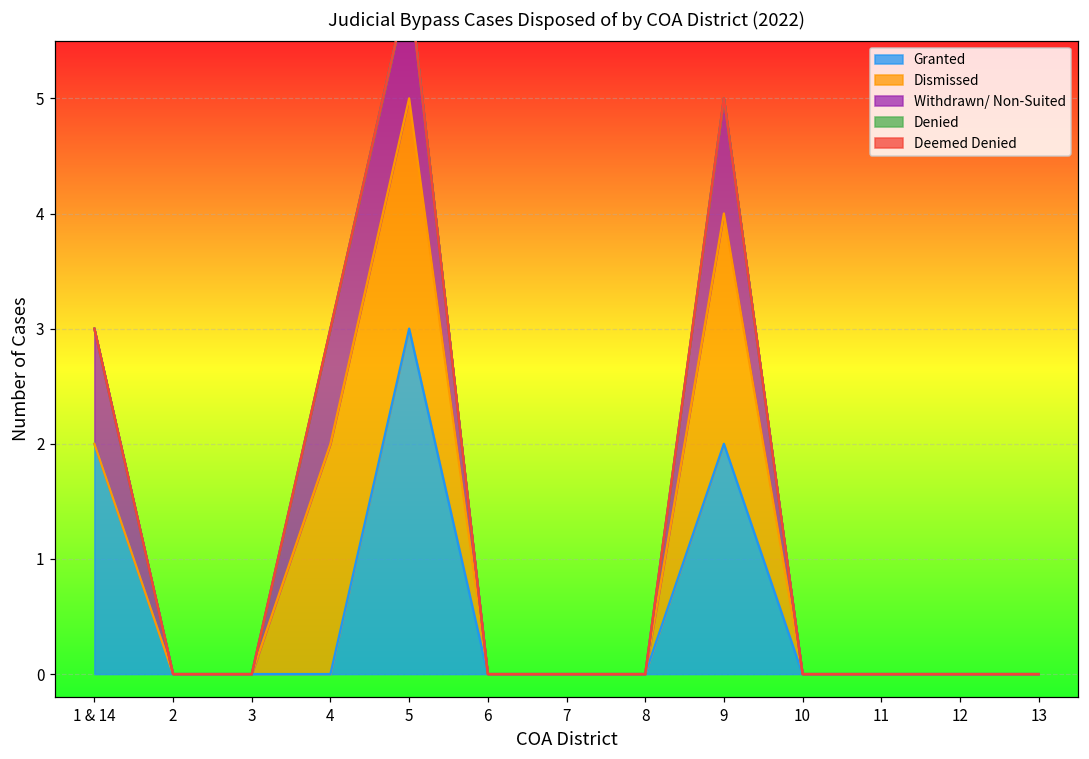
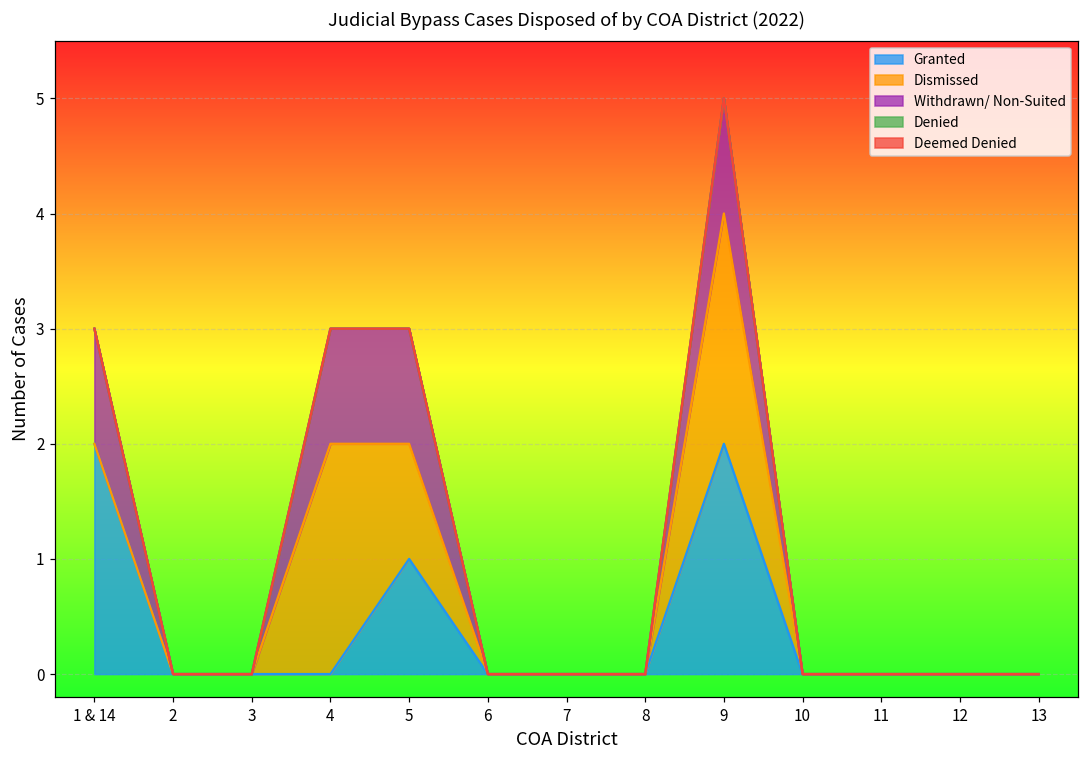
  {
    "Granted": {
      "4": 0,
-     "5": 3,
+     "5": 1,
      "9": 2
    },
    "Dismissed": {
      "4": 2,
-     "5": 2,
+     "5": 1,
      "9": 2
    }
  }
